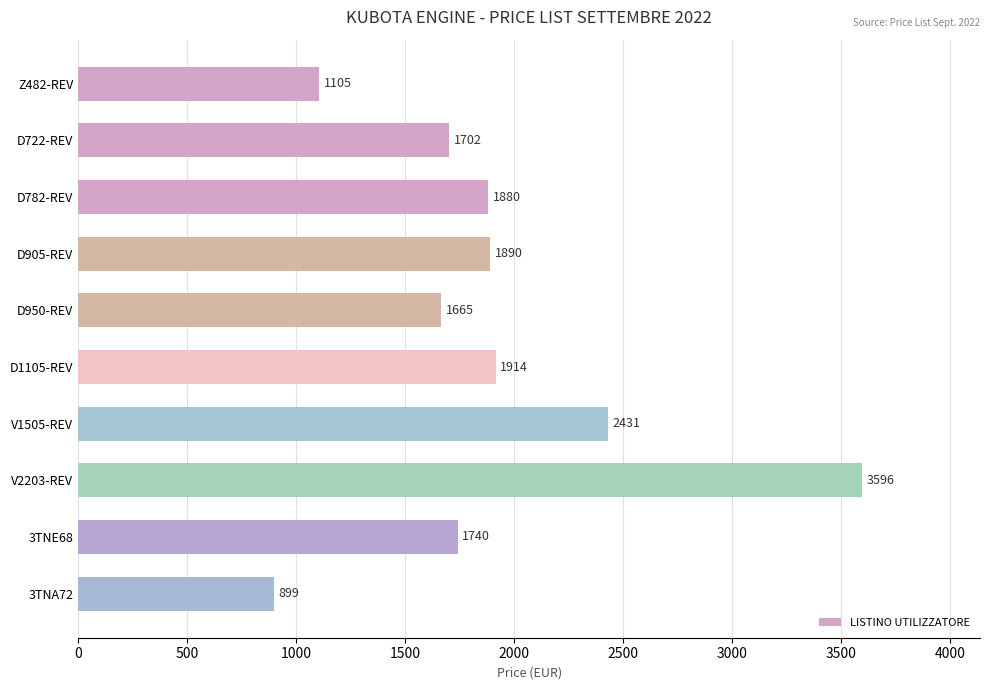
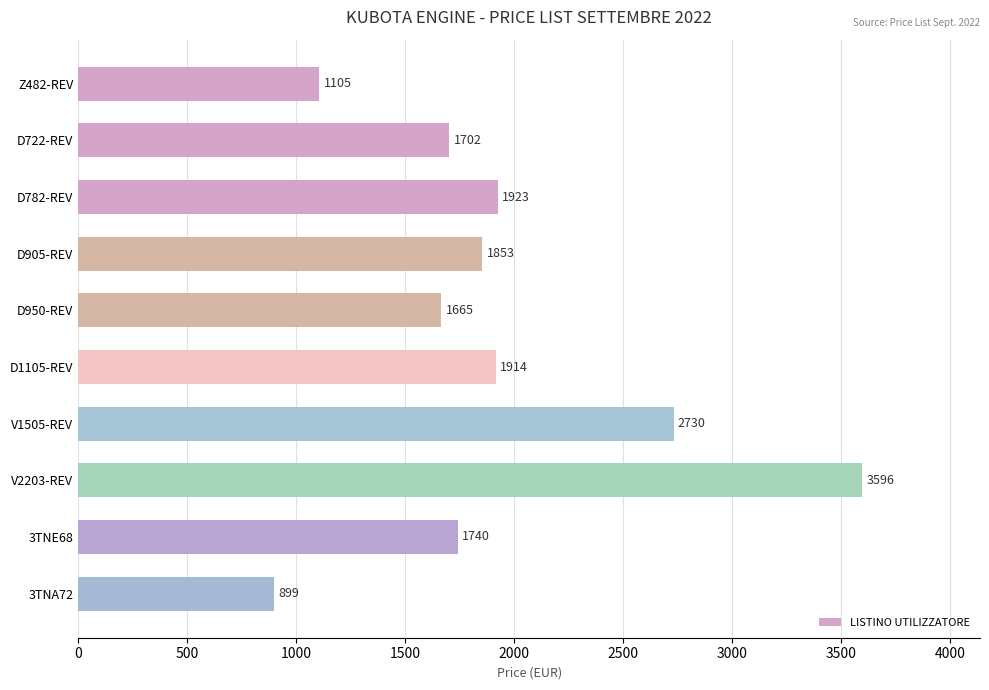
  {
    "Z482-REV": 1105,
    "D722-REV": 1702,
-   "D782-REV": 1880,
-   "D905-REV": 1890,
+   "D782-REV": 1923,
+   "D905-REV": 1853,
    "D950-REV": 1665,
    "D1105-REV": 1914,
-   "V1505-REV": 2431,
+   "V1505-REV": 2730,
    "V2203-REV": 3596,
    "3TNE68": 1740,
    "3TNA72": 899
  }
